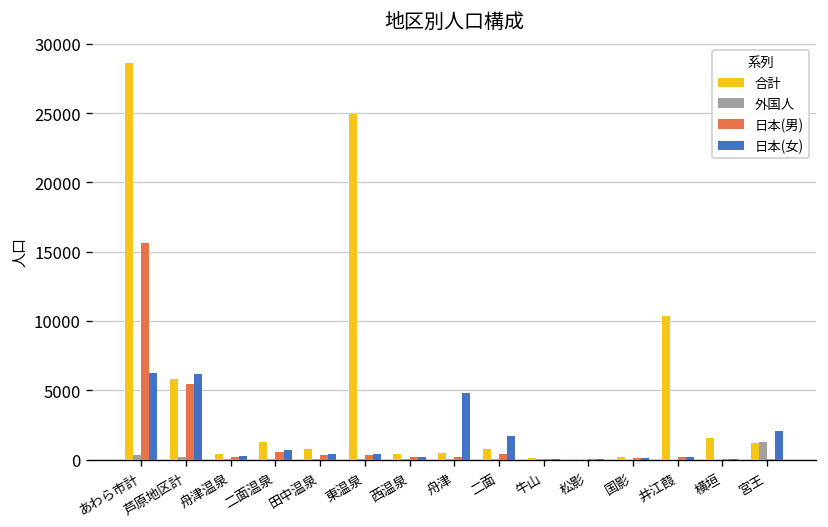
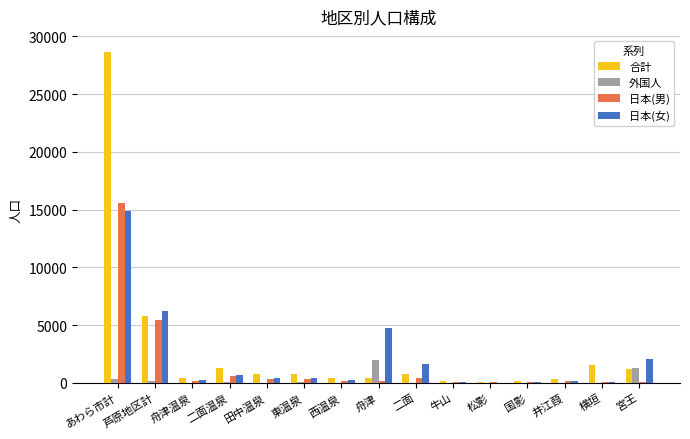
  {
    "合計": {
      "あわら市計": 28600,
      "芦原地区計": 5800,
      "舟津温泉": 400,
      "二面温泉": 1300,
      "田中温泉": 800,
-     "東温泉": 24900,
+     "東温泉": 800,
      "西温泉": 400,
      "舟津": 400,
      "二面": 800,
-     "井江葭": 10300,
+     "井江葭": 400,
      "横垣": 1600,
      "宮王": 1200
    },
    "外国人": {
      "あわら市計": 300,
-     "舟津": 0,
+     "舟津": 2000,
      "松影": 0,
      "国影": 0,
      "井江葭": 0,
      "横垣": 0,
      "宮王": 1300
    },
    "日本(男)": {
      "あわら市計": 15600,
      "芦原地区計": 5400,
      "二面温泉": 600,
      "田中温泉": 300,
      "東温泉": 300,
      "二面": 400
    },
    "日本(女)": {
-     "あわら市計": 6300,
+     "あわら市計": 14900,
      "芦原地区計": 6200,
      "舟津温泉": 200,
      "二面温泉": 700,
      "田中温泉": 400,
      "東温泉": 400,
      "舟津": 4800,
      "二面": 1700,
      "宮王": 2100
    }
  }
